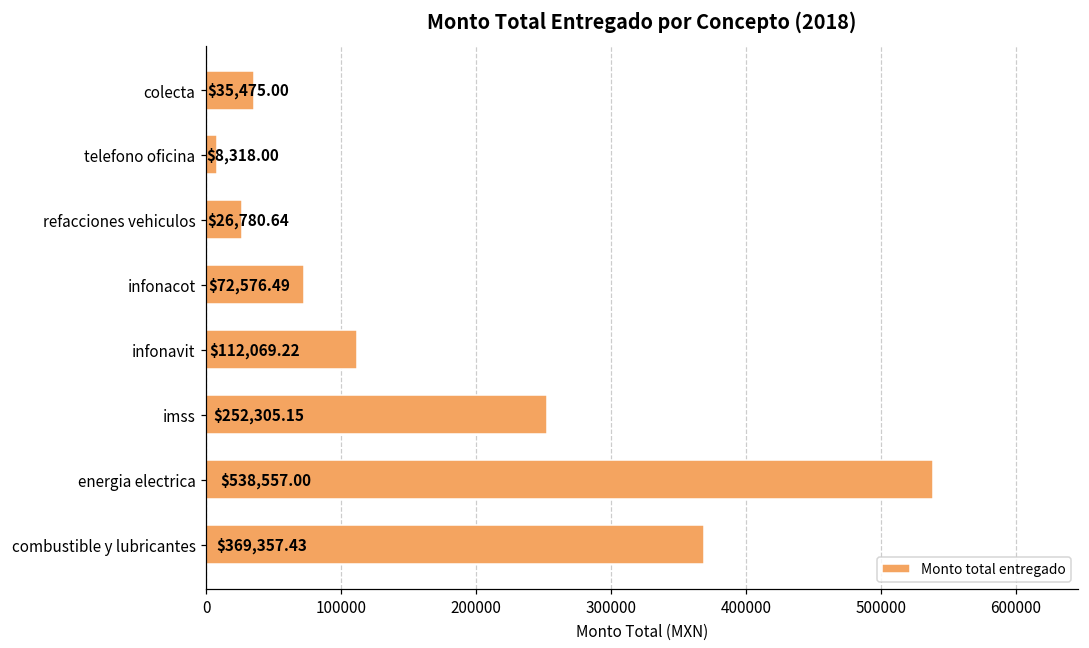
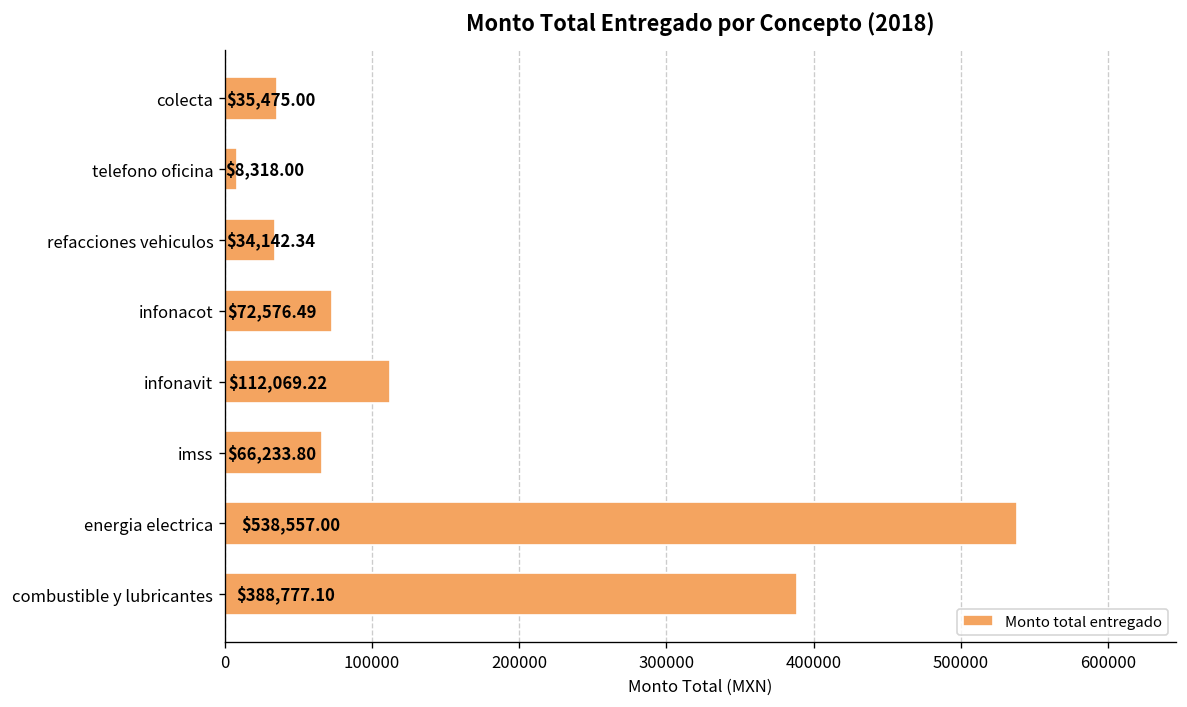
  {
    "colecta": "$35,475.00",
    "telefono oficina": "$8,318.00",
-   "refacciones vehiculos": "$26,780.64",
+   "refacciones vehiculos": "$34,142.34",
    "infonacot": "$72,576.49",
    "infonavit": "$112,069.22",
-   "imss": "$252,305.15",
+   "imss": "$66,233.80",
    "energia electrica": "$538,557.00",
-   "combustible y lubricantes": "$369,357.43"
+   "combustible y lubricantes": "$388,777.10"
  }
